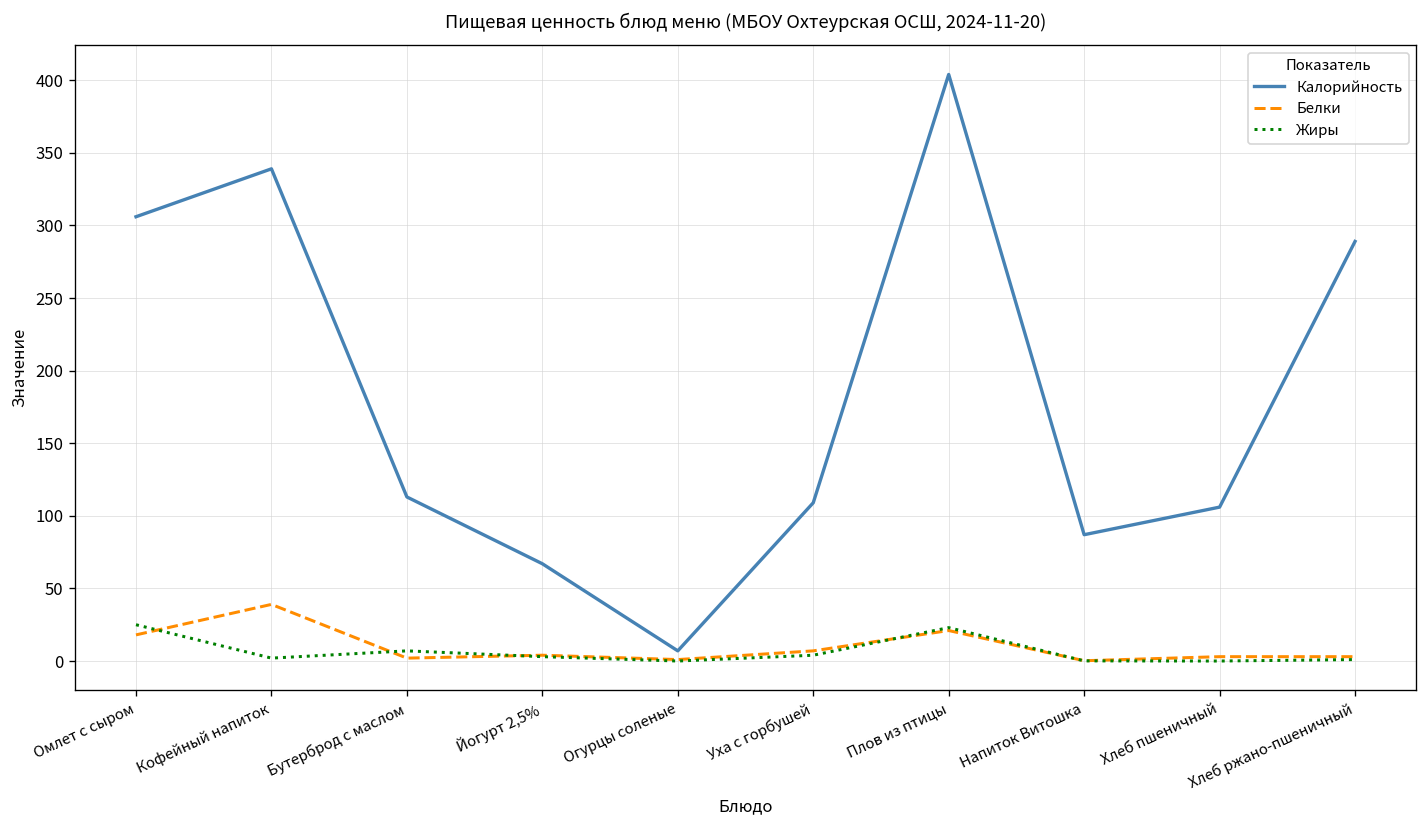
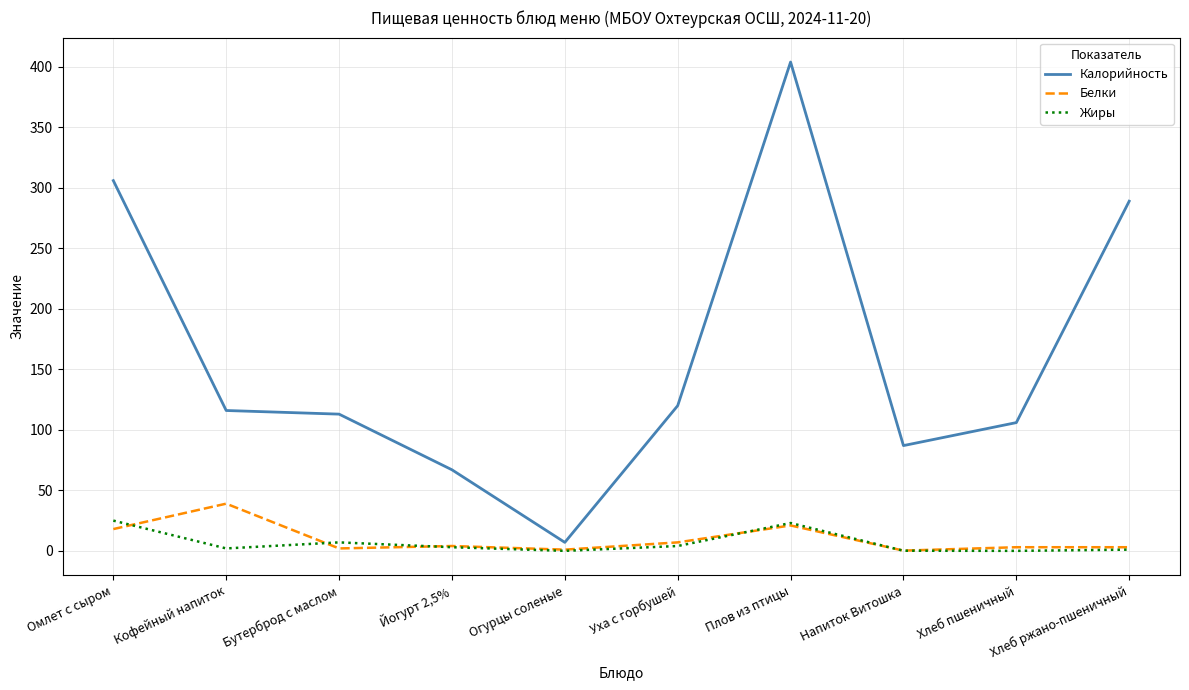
  {
    "Калорийность": {
      "Омлет с сыром": 306,
-     "Кофейный напиток": 339,
+     "Кофейный напиток": 116,
      "Бутерброд с маслом": 113,
      "Йогурт 2,5%": 67,
      "Огурцы соленые": 7,
-     "Уха с горбушей": 109,
+     "Уха с горбушей": 120,
      "Плов из птицы": 404,
      "Напиток Витошка": 87,
      "Хлеб пшеничный": 106,
      "Хлеб ржано-пшеничный": 289
    },
    "Белки": {
      "Омлет с сыром": 18,
      "Кофейный напиток": 39,
      "Бутерброд с маслом": 2,
      "Уха с горбушей": 7,
      "Хлеб пшеничный": 3
    },
    "Жиры": {
      "Омлет с сыром": 25,
      "Кофейный напиток": 2,
      "Бутерброд с маслом": 7,
      "Уха с горбушей": 4,
      "Хлеб пшеничный": 0
    }
  }
